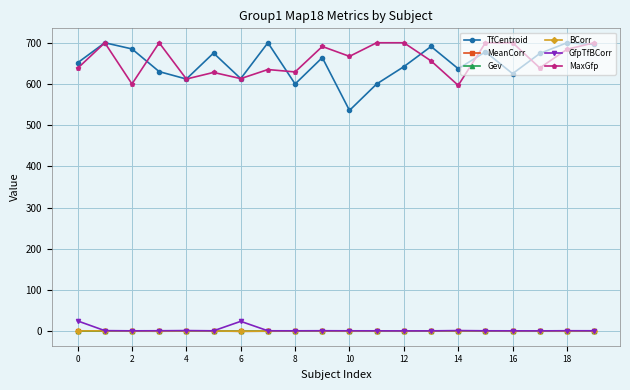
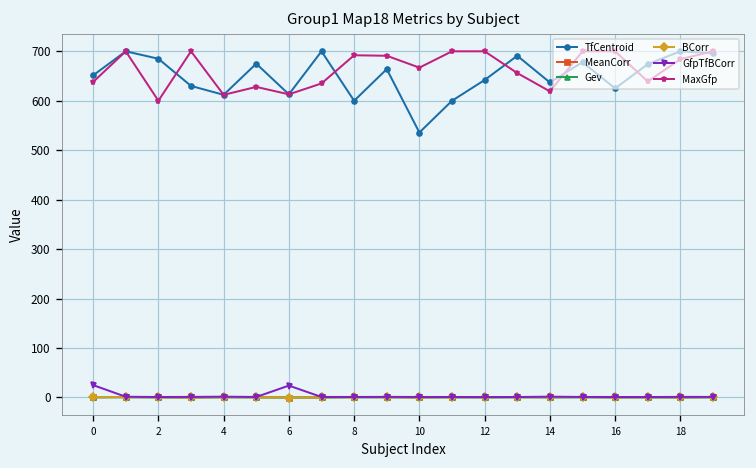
  {
    "TfCentroid": {
      "0": 650,
      "2": 690,
      "8": 600,
      "10": 540,
      "12": 640,
      "14": 640
    },
    "BCorr": {
      "0": 0,
      "6": 0
    },
    "GfpTfBCorr": {
      "0": 20,
      "6": 20
    },
    "MaxGfp": {
      "0": 640,
      "2": 600,
-     "8": 630,
+     "8": 690,
      "10": 670,
      "12": 700,
-     "14": 600
+     "14": 620
    }
  }
